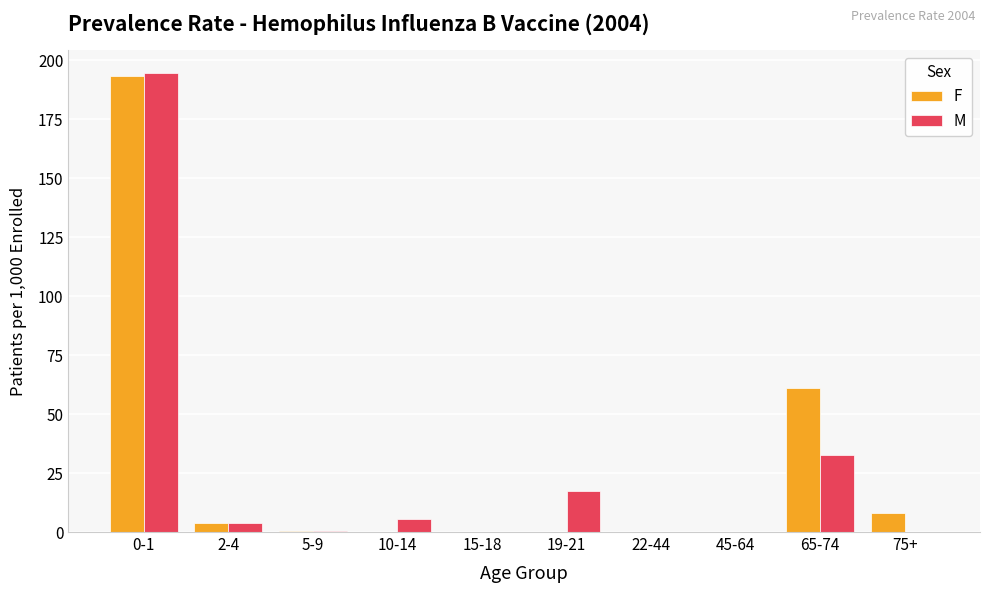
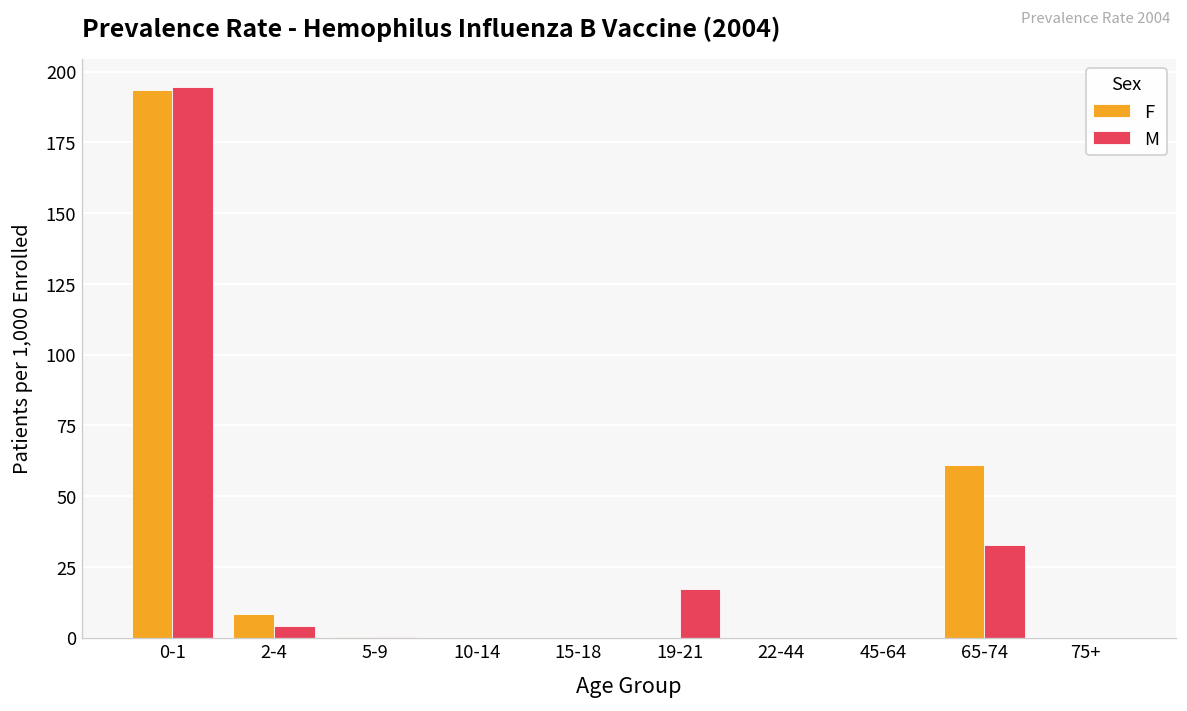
  {
    "F": {
      "0-1": 193,
-     "2-4": 4,
+     "2-4": 9,
      "65-74": 61,
-     "75+": 8
+     "75+": 0
    },
    "M": {
      "0-1": 195,
      "2-4": 4,
-     "10-14": 6,
+     "10-14": 0,
      "19-21": 17,
      "65-74": 33
    }
  }
